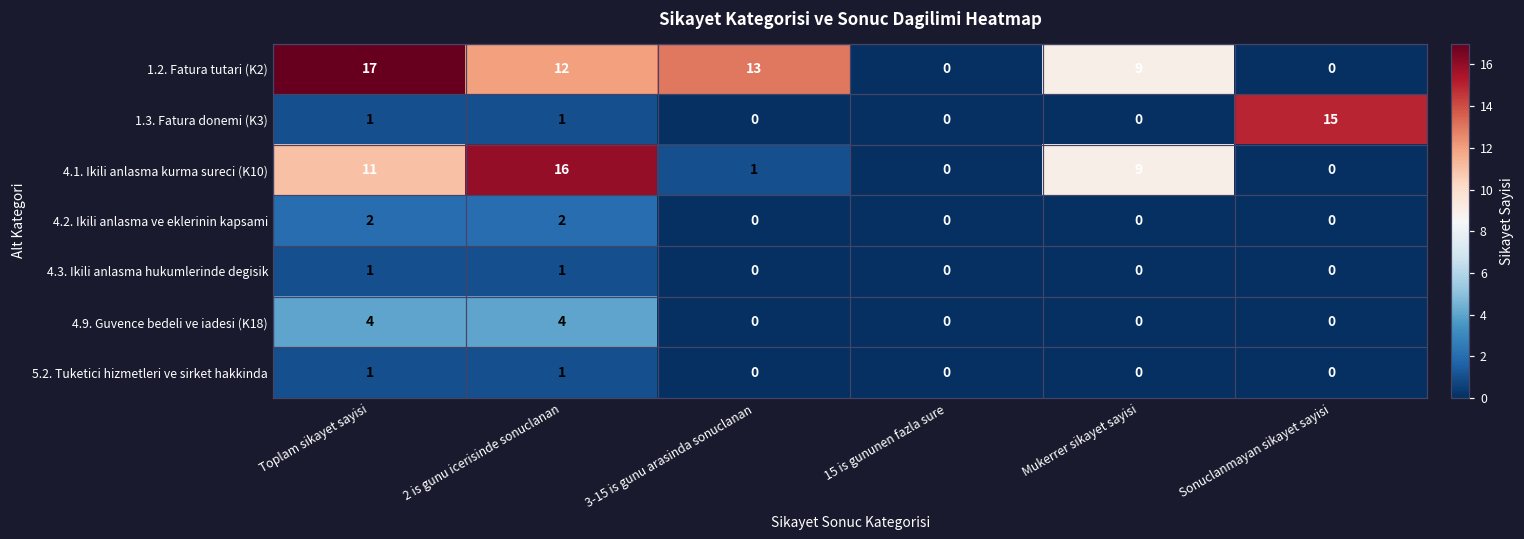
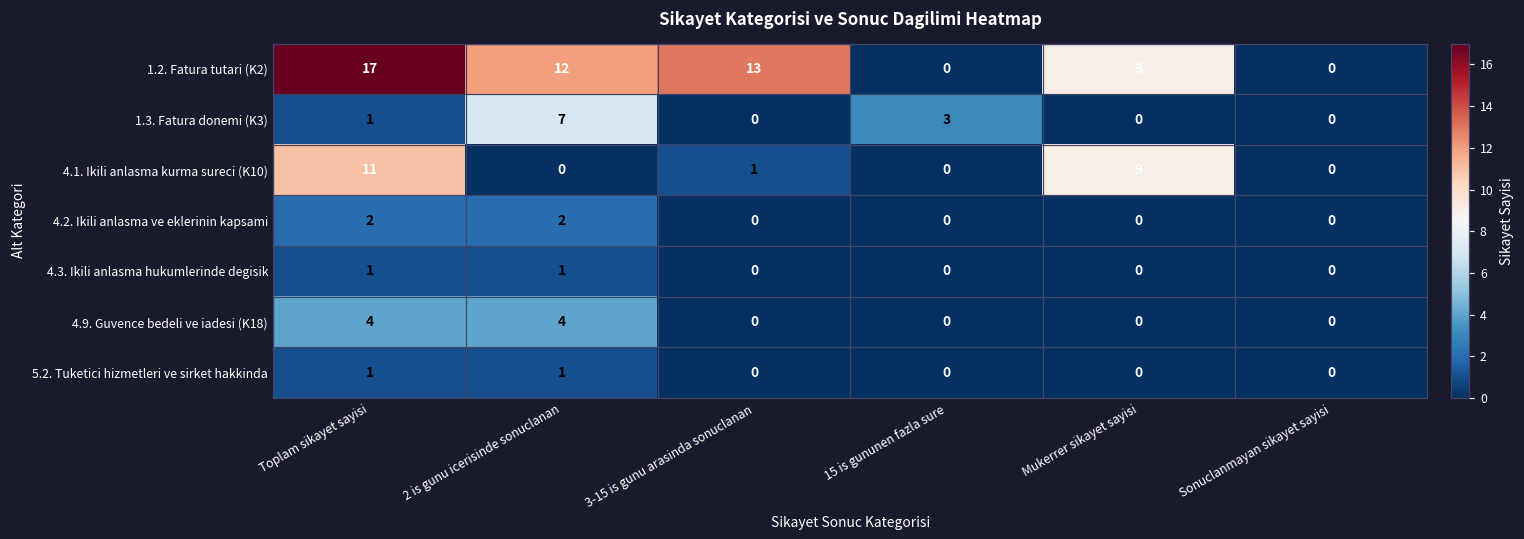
  {
    "1.2. Fatura tutari (K2)": {
      "Toplam sikayet sayisi": 17,
      "2 is gunu icerisinde sonuclanan": 12,
      "3-15 is gunu arasinda sonuclanan": 13,
      "15 is gununen fazla sure": 0,
      "Sonuclanmayan sikayet sayisi": 0
    },
    "1.3. Fatura donemi (K3)": {
      "Toplam sikayet sayisi": 1,
-     "2 is gunu icerisinde sonuclanan": 1,
+     "2 is gunu icerisinde sonuclanan": 7,
      "3-15 is gunu arasinda sonuclanan": 0,
-     "15 is gununen fazla sure": 0,
+     "15 is gununen fazla sure": 3,
      "Mukerrer sikayet sayisi": 0,
-     "Sonuclanmayan sikayet sayisi": 15
+     "Sonuclanmayan sikayet sayisi": 0
    },
    "4.1. Ikili anlasma kurma sureci (K10)": {
      "Toplam sikayet sayisi": 11,
-     "2 is gunu icerisinde sonuclanan": 16,
+     "2 is gunu icerisinde sonuclanan": 0,
      "3-15 is gunu arasinda sonuclanan": 1,
      "15 is gununen fazla sure": 0,
      "Sonuclanmayan sikayet sayisi": 0
    },
    "4.2. Ikili anlasma ve eklerinin kapsami": {
      "Toplam sikayet sayisi": 2,
      "2 is gunu icerisinde sonuclanan": 2,
      "3-15 is gunu arasinda sonuclanan": 0,
      "15 is gununen fazla sure": 0,
      "Mukerrer sikayet sayisi": 0,
      "Sonuclanmayan sikayet sayisi": 0
    },
    "4.3. Ikili anlasma hukumlerinde degisik": {
      "Toplam sikayet sayisi": 1,
      "2 is gunu icerisinde sonuclanan": 1,
      "3-15 is gunu arasinda sonuclanan": 0,
      "15 is gununen fazla sure": 0,
      "Mukerrer sikayet sayisi": 0,
      "Sonuclanmayan sikayet sayisi": 0
    },
    "4.9. Guvence bedeli ve iadesi (K18)": {
      "Toplam sikayet sayisi": 4,
      "2 is gunu icerisinde sonuclanan": 4,
      "3-15 is gunu arasinda sonuclanan": 0,
      "15 is gununen fazla sure": 0,
      "Mukerrer sikayet sayisi": 0,
      "Sonuclanmayan sikayet sayisi": 0
    },
    "5.2. Tuketici hizmetleri ve sirket hakkinda": {
      "Toplam sikayet sayisi": 1,
      "2 is gunu icerisinde sonuclanan": 1,
      "3-15 is gunu arasinda sonuclanan": 0,
      "15 is gununen fazla sure": 0,
      "Mukerrer sikayet sayisi": 0,
      "Sonuclanmayan sikayet sayisi": 0
    }
  }
